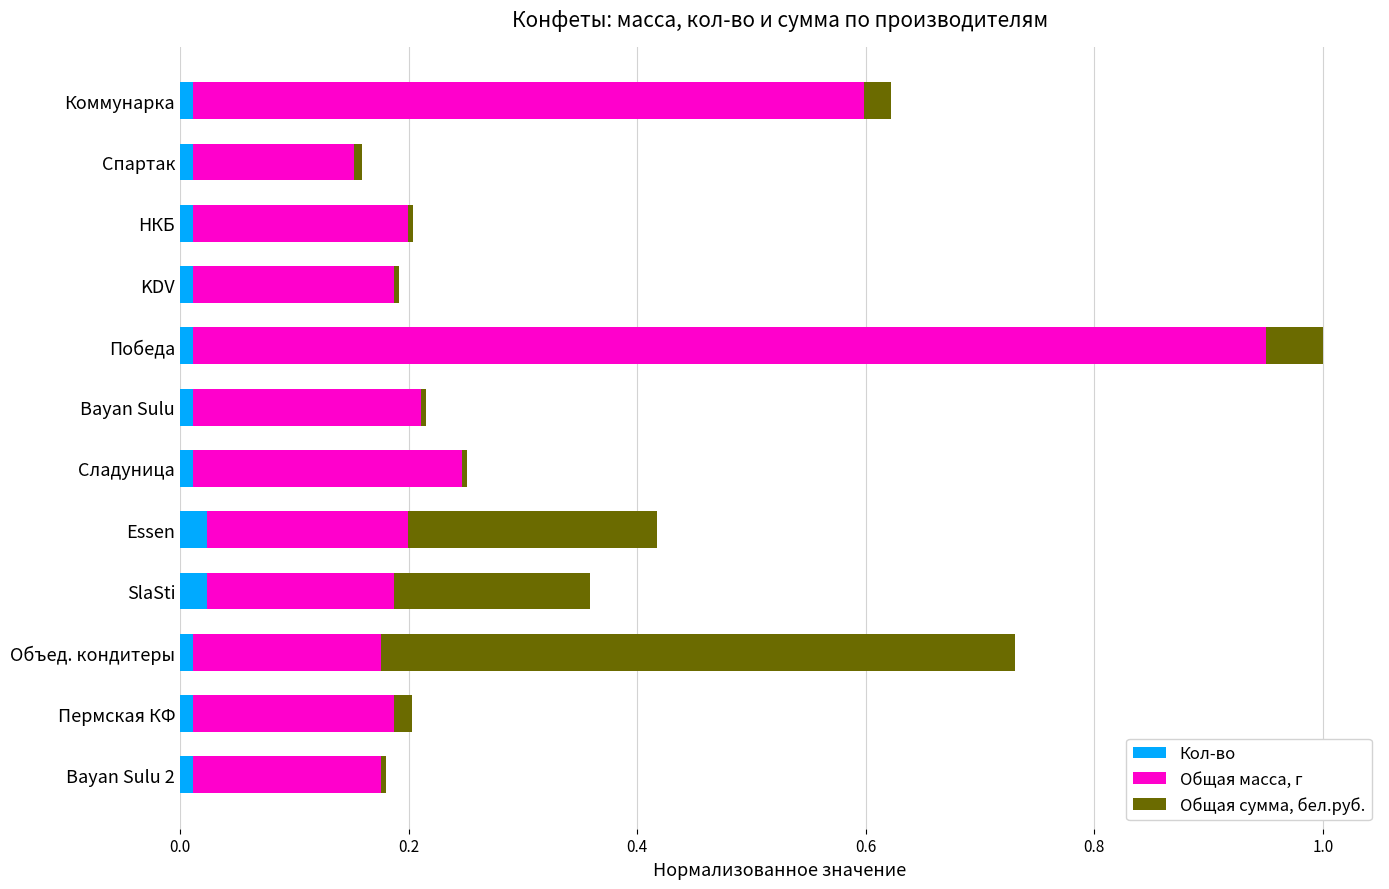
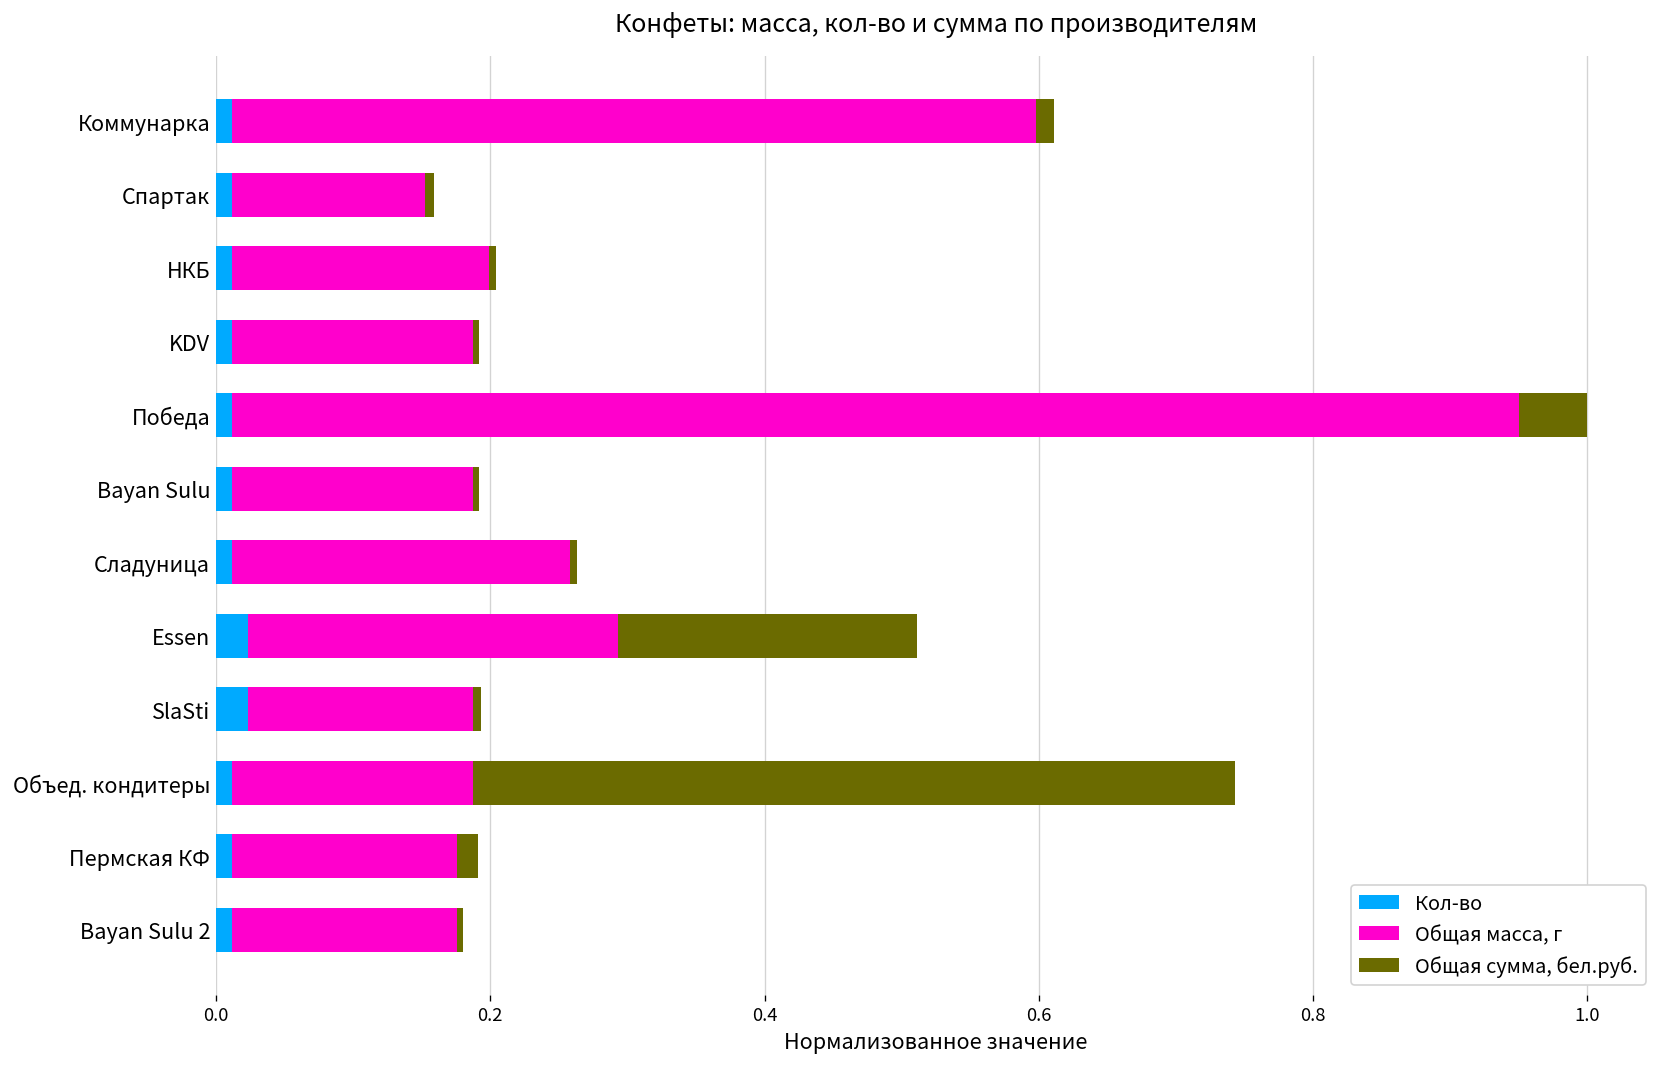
  {
    "Кол-во": {
      "Коммунарка": 0.012,
      "Спартак": 0.012,
      "НКБ": 0.012,
      "KDV": 0.012,
      "Победа": 0.012,
      "Bayan Sulu": 0.012,
      "Сладуница": 0.012,
      "Essen": 0.023,
      "SlaSti": 0.023,
      "Объед. кондитеры": 0.012,
      "Пермская КФ": 0.012,
      "Bayan Sulu 2": 0.012
    },
    "Общая масса, г": {
      "Коммунарка": 0.587,
      "Спартак": 0.141,
      "НКБ": 0.188,
      "KDV": 0.176,
      "Победа": 0.938,
-     "Bayan Sulu": 0.199,
-     "Сладуница": 0.235,
-     "Essen": 0.176,
+     "Bayan Sulu": 0.176,
+     "Сладуница": 0.246,
+     "Essen": 0.270,
      "SlaSti": 0.164,
-     "Объед. кондитеры": 0.164,
-     "Пермская КФ": 0.176,
+     "Объед. кондитеры": 0.176,
+     "Пермская КФ": 0.164,
      "Bayan Sulu 2": 0.164
    },
    "Общая сумма, бел.руб.": {
-     "Коммунарка": 0.023,
+     "Коммунарка": 0.013,
      "Спартак": 0.007,
      "НКБ": 0.005,
      "KDV": 0.004,
      "Победа": 0.050,
      "Bayan Sulu": 0.004,
      "Сладуница": 0.005,
      "Essen": 0.218,
-     "SlaSti": 0.171,
+     "SlaSti": 0.006,
      "Объед. кондитеры": 0.555,
      "Пермская КФ": 0.015,
      "Bayan Sulu 2": 0.004
    }
  }
